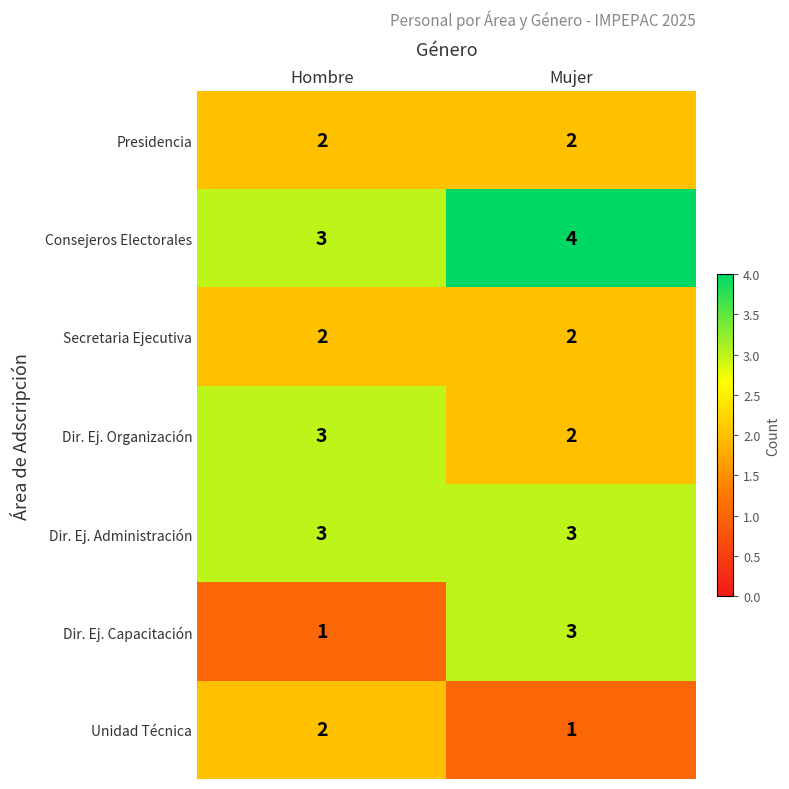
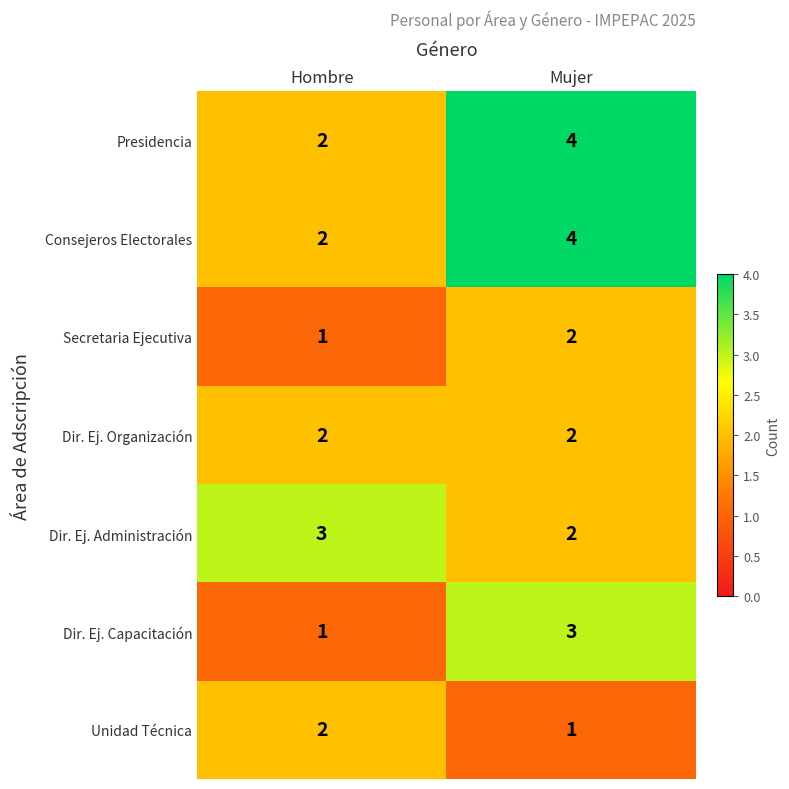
  {
    "Presidencia": {
      "Hombre": 2,
-     "Mujer": 2
+     "Mujer": 4
    },
    "Consejeros Electorales": {
-     "Hombre": 3,
+     "Hombre": 2,
      "Mujer": 4
    },
    "Secretaria Ejecutiva": {
-     "Hombre": 2,
+     "Hombre": 1,
      "Mujer": 2
    },
    "Dir. Ej. Organización": {
-     "Hombre": 3,
+     "Hombre": 2,
      "Mujer": 2
    },
    "Dir. Ej. Administración": {
      "Hombre": 3,
-     "Mujer": 3
+     "Mujer": 2
    },
    "Dir. Ej. Capacitación": {
      "Hombre": 1,
      "Mujer": 3
    },
    "Unidad Técnica": {
      "Hombre": 2,
      "Mujer": 1
    }
  }
